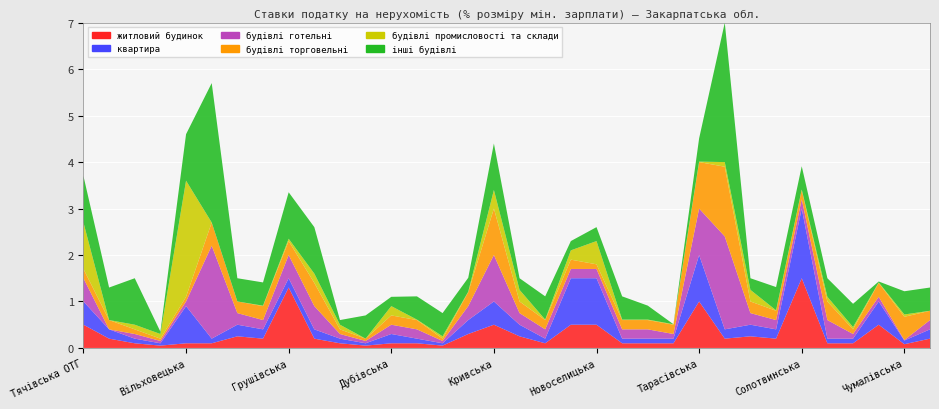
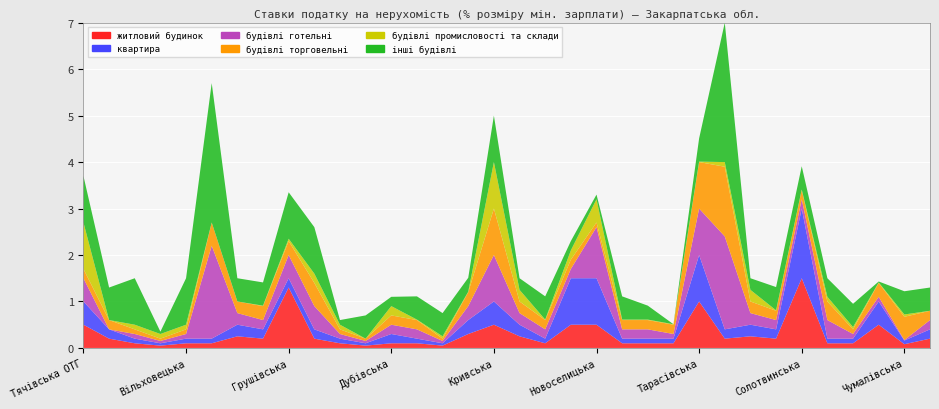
  {
    "житловий будинок": {
      "Тячівська ОТГ": 0.5,
      "Вільховецька": 0.1,
      "Грушівська": 1.3,
      "Дубівська": 0.1,
      "Кривська": 0.5,
      "Новоселицька": 0.5,
      "Тарасівська": 1.0,
      "Солотвинська": 1.5,
      "Чумалівська": 0.1
    },
    "квартира": {
      "Тячівська ОТГ": 0.5,
-     "Вільховецька": 0.8,
+     "Вільховецька": 0.1,
      "Грушівська": 0.2,
      "Дубівська": 0.2,
      "Кривська": 0.5,
      "Новоселицька": 1.0,
      "Тарасівська": 1.0,
      "Солотвинська": 1.5
    },
    "будівлі готельні": {
      "Тячівська ОТГ": 0.5,
      "Вільховецька": 0.1,
      "Грушівська": 0.5,
      "Дубівська": 0.2,
      "Кривська": 1.0,
-     "Новоселицька": 0.2,
+     "Новоселицька": 1.1,
      "Тарасівська": 1.0,
      "Солотвинська": 0.2
    },
    "будівлі торговельні": {
      "Тячівська ОТГ": 0.2,
      "Вільховецька": 0.1,
      "Дубівська": 0.2,
      "Кривська": 1.0,
      "Новоселицька": 0.1
    },
    "будівлі промисловості та склади": {
      "Тячівська ОТГ": 1.0,
-     "Вільховецька": 2.5,
+     "Вільховецька": 0.1,
      "Дубівська": 0.2,
-     "Кривська": 0.4,
+     "Кривська": 1.0,
      "Новоселицька": 0.5
    },
    "інші будівлі": {
      "Тячівська ОТГ": 1.0,
      "Вільховецька": 1.0,
      "Грушівська": 1.0,
      "Дубівська": 0.2,
      "Кривська": 1.0,
-     "Новоселицька": 0.3,
+     "Новоселицька": 0.1,
      "Тарасівська": 0.5,
      "Солотвинська": 0.5,
      "Чумалівська": 0.5
    }
  }
